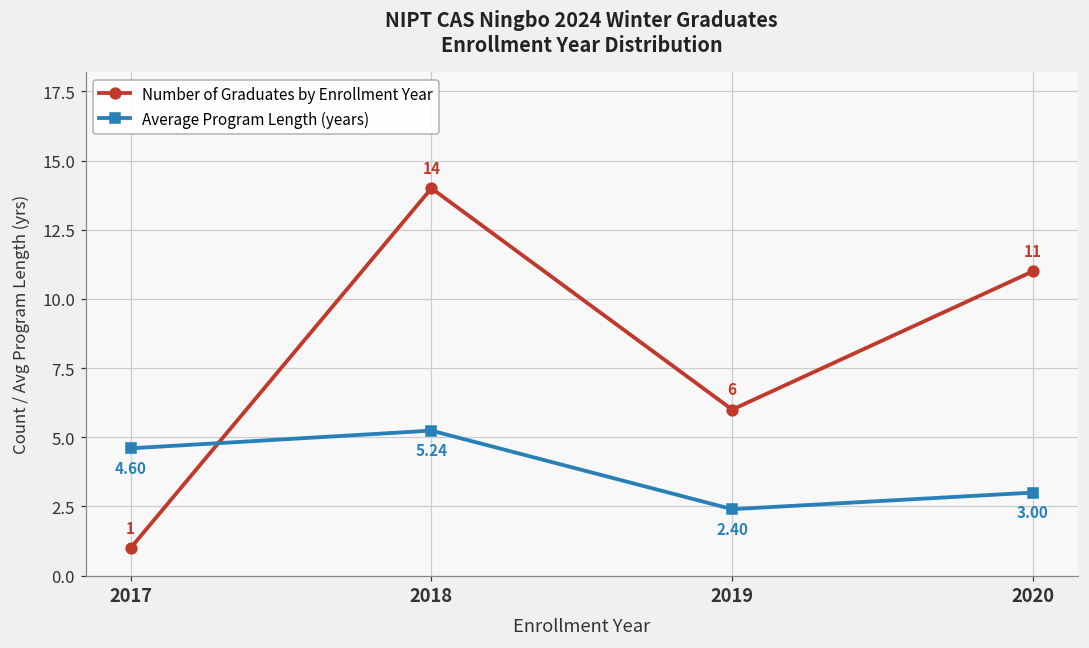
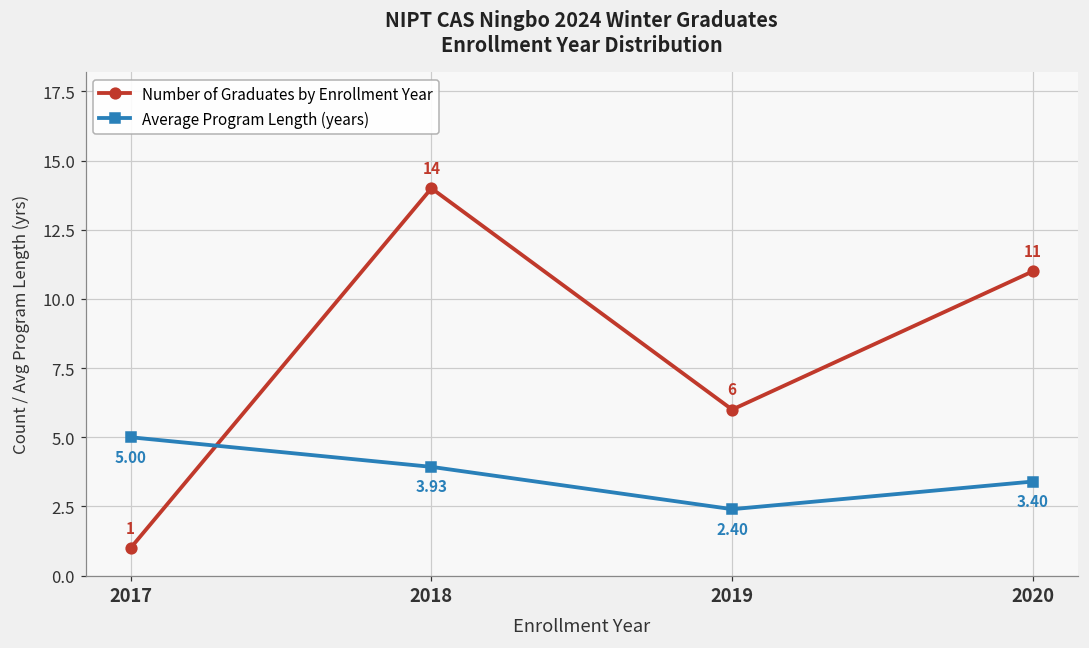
  {
    "Number of Graduates by Enrollment Year": {
      "2017": 1,
      "2018": 14,
      "2019": 6,
      "2020": 11
    },
    "Average Program Length (years)": {
-     "2017": 4.60,
-     "2018": 5.24,
+     "2017": 5.00,
+     "2018": 3.93,
      "2019": 2.40,
-     "2020": 3.00
+     "2020": 3.40
    }
  }
